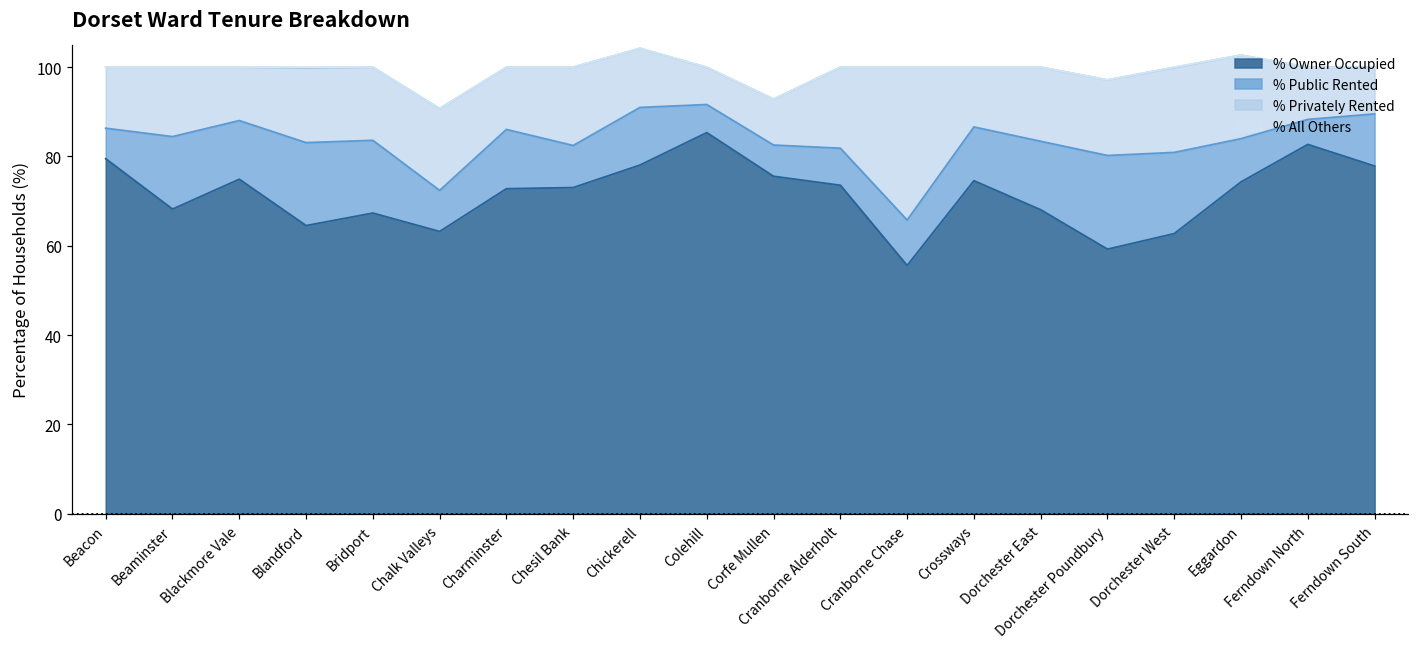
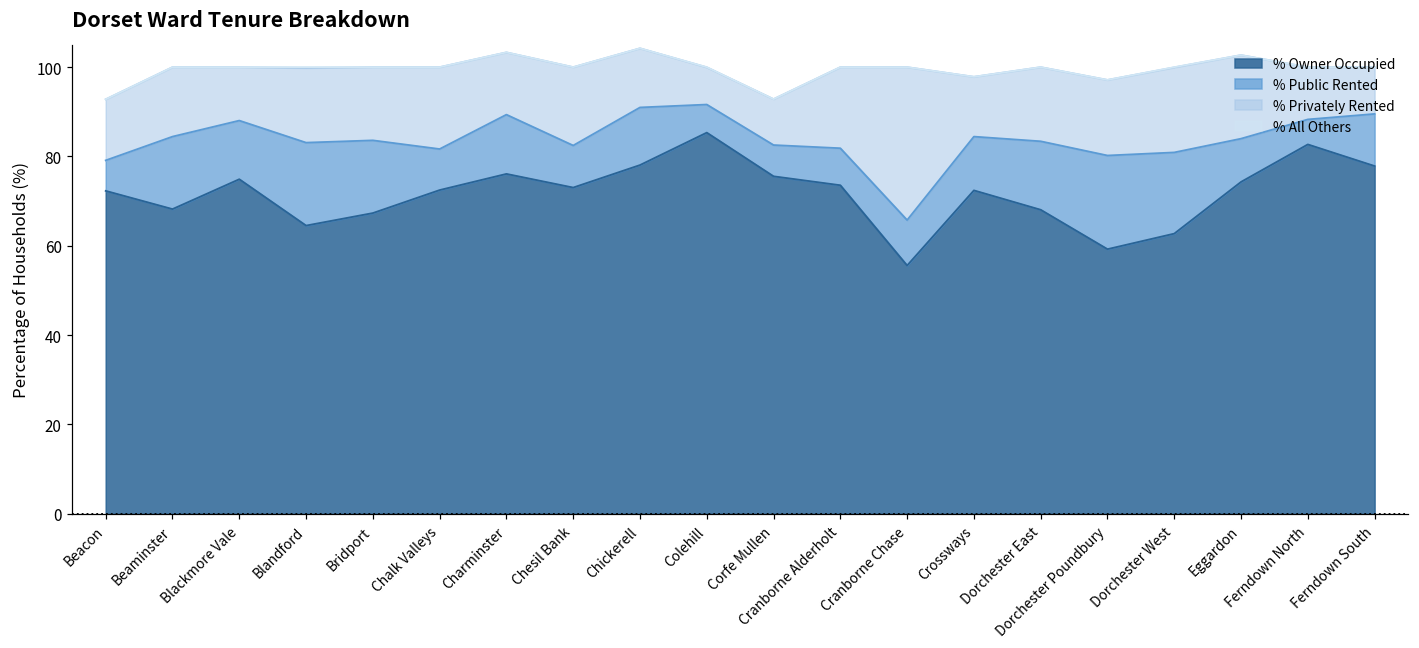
  {
    "% Owner Occupied": {
-     "Beacon": 80,
+     "Beacon": 72,
      "Beaminster": 68,
      "Blackmore Vale": 75,
      "Blandford": 65,
      "Bridport": 67,
-     "Chalk Valleys": 63,
-     "Charminster": 73,
+     "Chalk Valleys": 72,
+     "Charminster": 76,
      "Chesil Bank": 73,
      "Chickerell": 78,
      "Colehill": 85,
      "Corfe Mullen": 76,
      "Cranborne Alderholt": 74,
      "Cranborne Chase": 56,
-     "Crossways": 75,
+     "Crossways": 72,
      "Dorchester East": 68,
      "Dorchester Poundbury": 59,
      "Dorchester West": 63,
      "Eggardon": 74,
      "Ferndown North": 83,
      "Ferndown South": 78
    },
    "% Public Rented": {
      "Beacon": 7,
      "Beaminster": 16,
      "Blackmore Vale": 13,
      "Blandford": 19,
      "Bridport": 16,
      "Chalk Valleys": 9,
      "Charminster": 13,
      "Chesil Bank": 9,
      "Chickerell": 13,
      "Colehill": 6,
      "Corfe Mullen": 7,
      "Cranborne Alderholt": 8,
      "Cranborne Chase": 10,
      "Crossways": 12,
      "Dorchester East": 15,
      "Dorchester Poundbury": 21,
      "Dorchester West": 18,
      "Eggardon": 10,
      "Ferndown North": 6,
      "Ferndown South": 12
    }
  }
